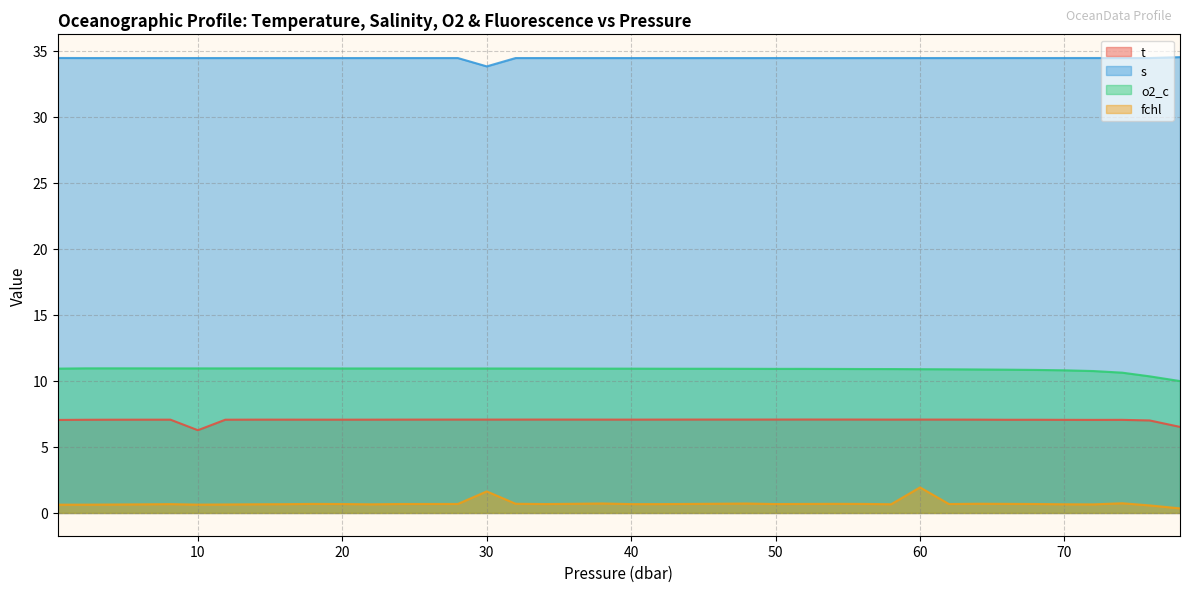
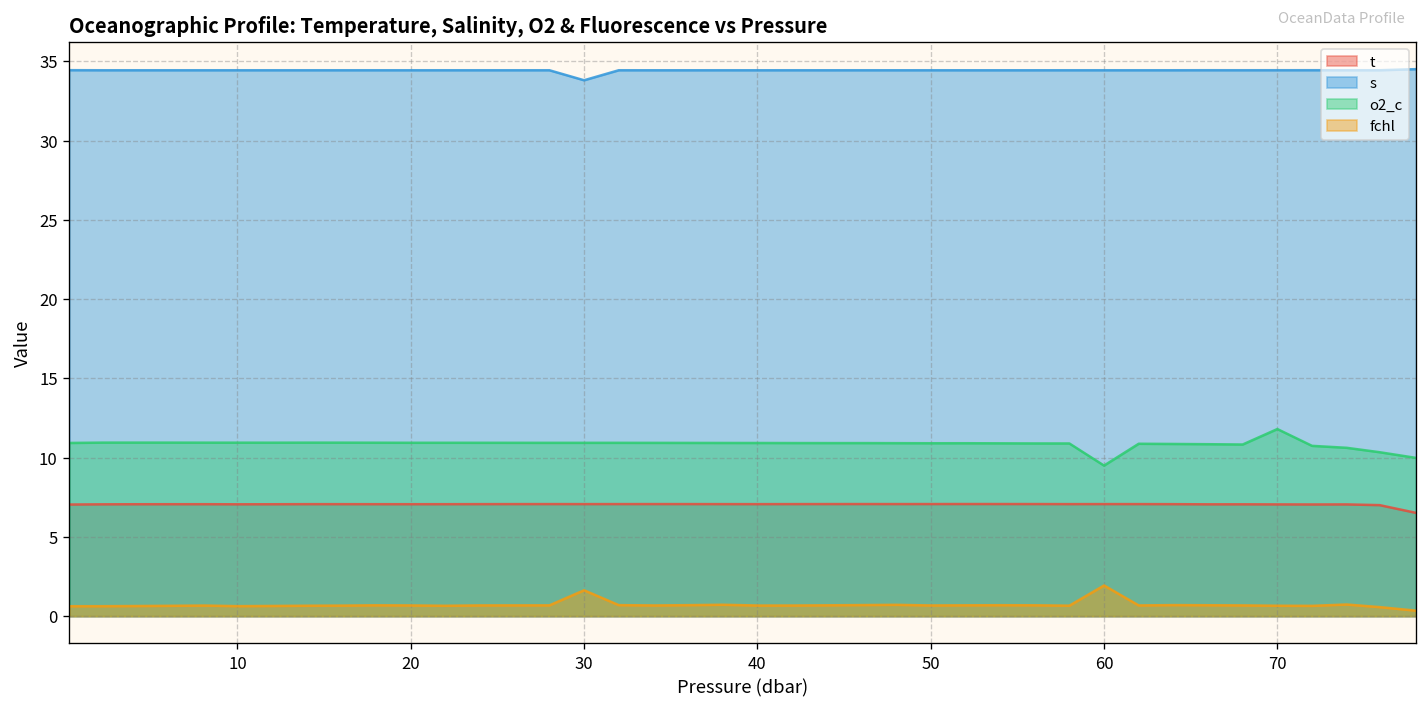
  {
    "t": {
-     "10": 6.3,
+     "10": 7.1,
      "30": 7.1,
      "50": 7.1,
      "60": 7.1,
      "70": 7.0
    },
    "s": {
      "10": 34.4,
      "30": 33.8,
      "50": 34.4,
      "60": 34.4,
      "70": 34.4
    },
    "o2_c": {
      "10": 10.9,
      "30": 10.9,
      "50": 10.9,
-     "60": 10.9,
-     "70": 10.8
+     "60": 9.5,
+     "70": 11.8
    },
    "fchl": {
      "10": 0.6,
      "30": 1.6,
      "50": 0.7,
      "60": 1.9,
      "70": 0.7
    }
  }
